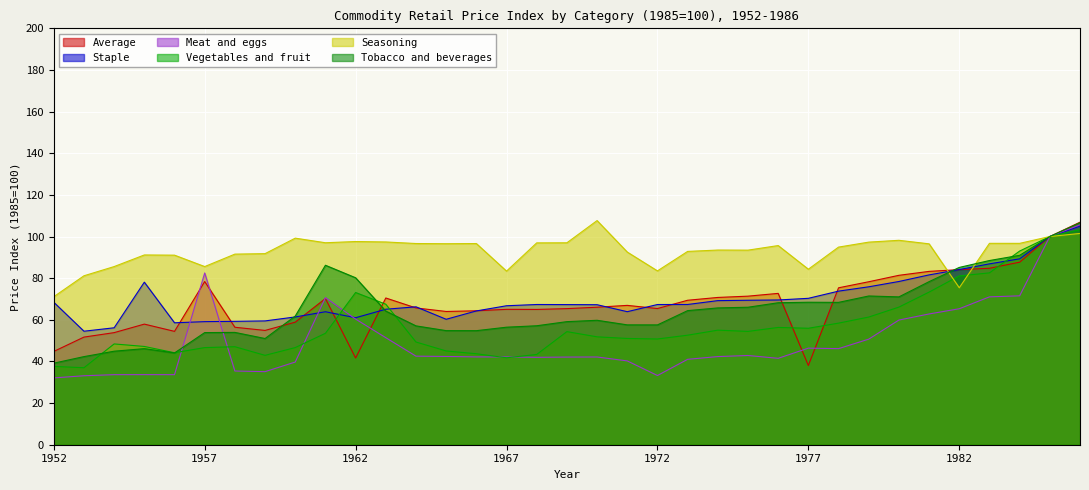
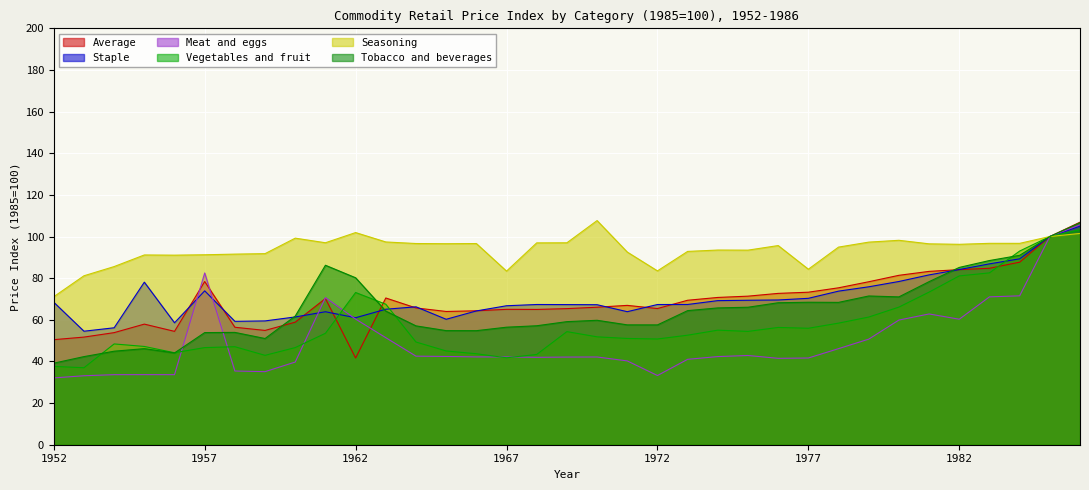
  {
    "Average": {
-     "1952": 45,
+     "1952": 50,
      "1957": 78,
      "1962": 42,
      "1967": 65,
      "1972": 65,
-     "1977": 38
+     "1977": 73
    },
    "Staple": {
      "1952": 68,
-     "1957": 59,
+     "1957": 74,
      "1967": 67,
      "1972": 67,
      "1977": 70
    },
    "Meat and eggs": {
      "1952": 32,
      "1957": 83,
      "1972": 33,
-     "1977": 46,
-     "1982": 65
+     "1977": 42,
+     "1982": 60
    },
    "Seasoning": {
      "1952": 71,
-     "1957": 86,
-     "1962": 98,
+     "1957": 91,
+     "1962": 102,
      "1967": 83,
      "1972": 84,
      "1977": 84,
-     "1982": 75
+     "1982": 96
    }
  }
